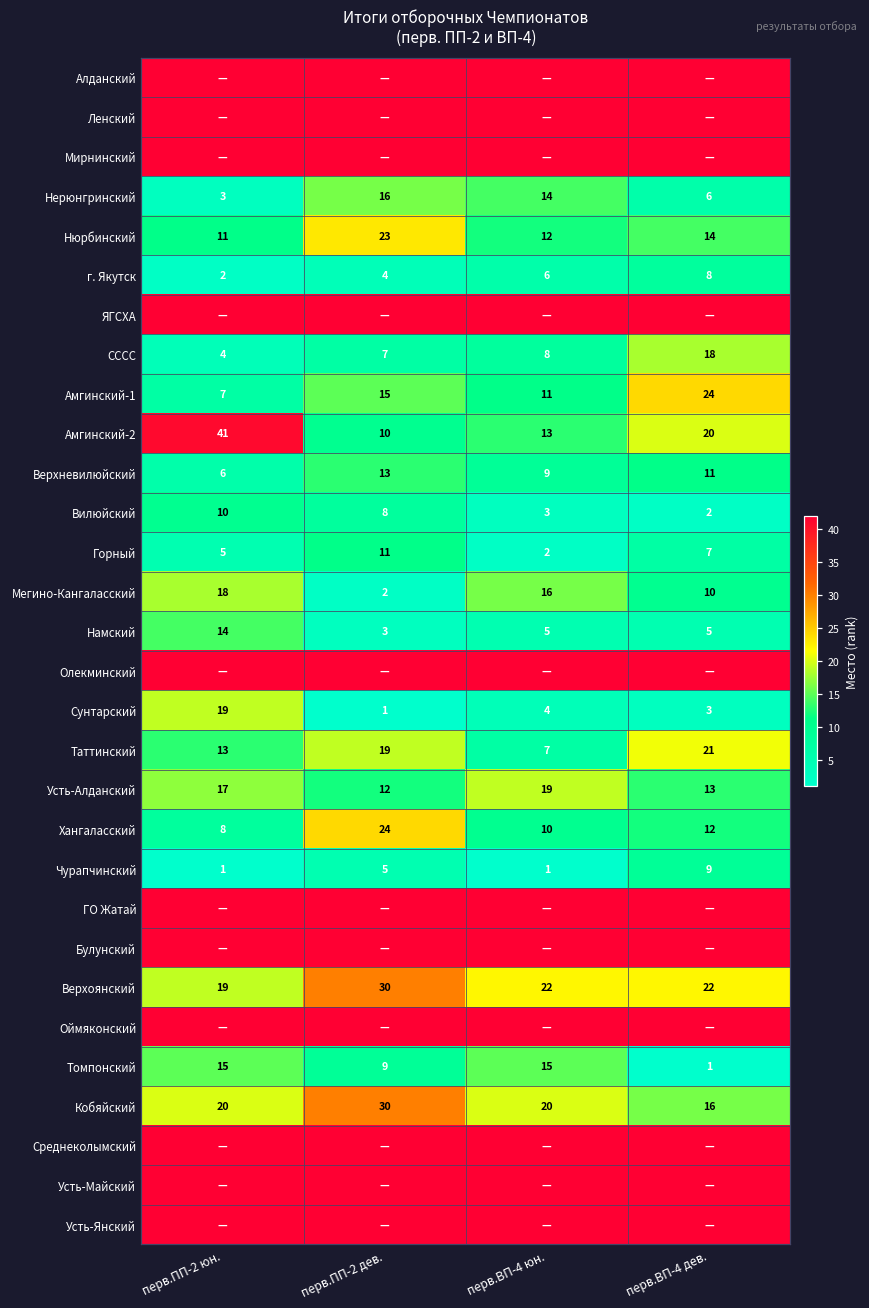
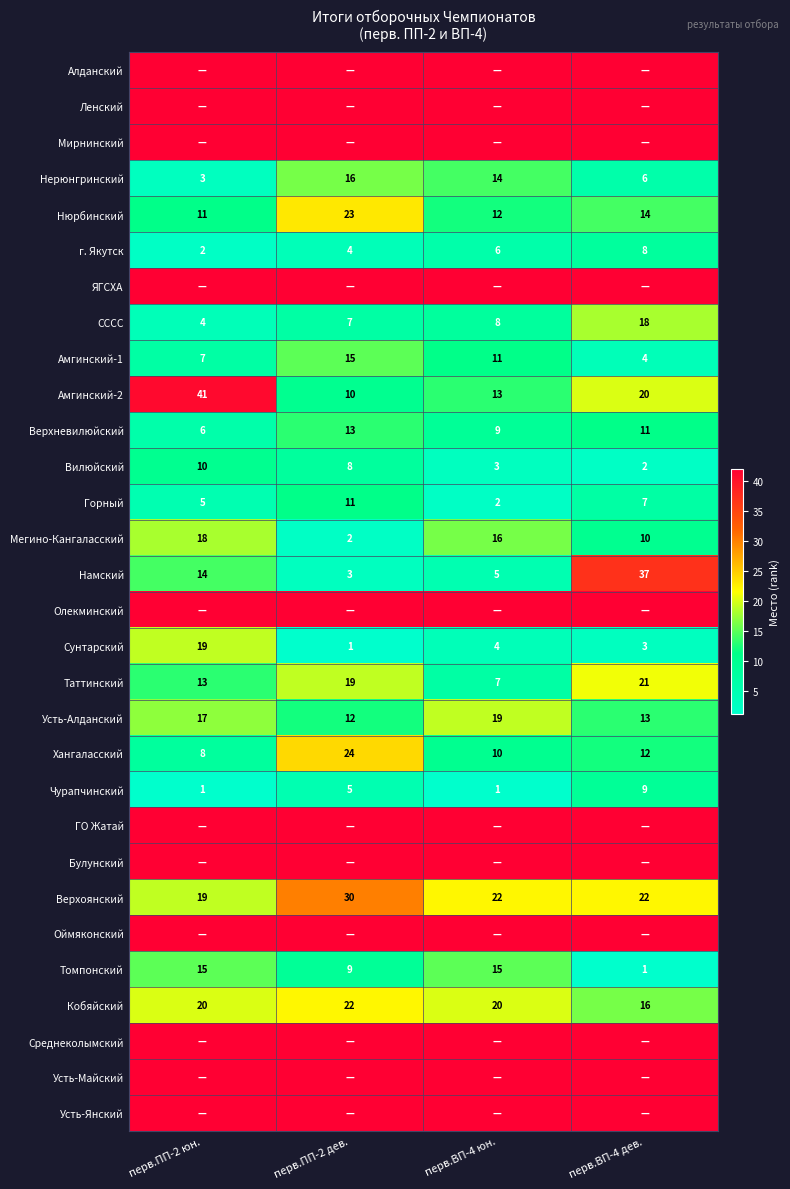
  {
    "Нерюнгринский": {
      "перв.ПП-2 юн.": 3,
      "перв.ПП-2 дев.": 16,
      "перв.ВП-4 юн.": 14,
      "перв.ВП-4 дев.": 6
    },
    "Нюрбинский": {
      "перв.ПП-2 юн.": 11,
      "перв.ПП-2 дев.": 23,
      "перв.ВП-4 юн.": 12,
      "перв.ВП-4 дев.": 14
    },
    "г. Якутск": {
      "перв.ПП-2 юн.": 2,
      "перв.ПП-2 дев.": 4,
      "перв.ВП-4 юн.": 6,
      "перв.ВП-4 дев.": 8
    },
    "СССС": {
      "перв.ПП-2 юн.": 4,
      "перв.ПП-2 дев.": 7,
      "перв.ВП-4 юн.": 8,
      "перв.ВП-4 дев.": 18
    },
    "Амгинский-1": {
      "перв.ПП-2 юн.": 7,
      "перв.ПП-2 дев.": 15,
      "перв.ВП-4 юн.": 11,
-     "перв.ВП-4 дев.": 24
+     "перв.ВП-4 дев.": 4
    },
    "Амгинский-2": {
      "перв.ПП-2 юн.": 41,
      "перв.ПП-2 дев.": 10,
      "перв.ВП-4 юн.": 13,
      "перв.ВП-4 дев.": 20
    },
    "Верхневилюйский": {
      "перв.ПП-2 юн.": 6,
      "перв.ПП-2 дев.": 13,
      "перв.ВП-4 юн.": 9,
      "перв.ВП-4 дев.": 11
    },
    "Вилюйский": {
      "перв.ПП-2 юн.": 10,
      "перв.ПП-2 дев.": 8,
      "перв.ВП-4 юн.": 3,
      "перв.ВП-4 дев.": 2
    },
    "Горный": {
      "перв.ПП-2 юн.": 5,
      "перв.ПП-2 дев.": 11,
      "перв.ВП-4 юн.": 2,
      "перв.ВП-4 дев.": 7
    },
    "Мегино-Кангаласский": {
      "перв.ПП-2 юн.": 18,
      "перв.ПП-2 дев.": 2,
      "перв.ВП-4 юн.": 16,
      "перв.ВП-4 дев.": 10
    },
    "Намский": {
      "перв.ПП-2 юн.": 14,
      "перв.ПП-2 дев.": 3,
      "перв.ВП-4 юн.": 5,
-     "перв.ВП-4 дев.": 5
+     "перв.ВП-4 дев.": 37
    },
    "Сунтарский": {
      "перв.ПП-2 юн.": 19,
      "перв.ПП-2 дев.": 1,
      "перв.ВП-4 юн.": 4,
      "перв.ВП-4 дев.": 3
    },
    "Таттинский": {
      "перв.ПП-2 юн.": 13,
      "перв.ПП-2 дев.": 19,
      "перв.ВП-4 юн.": 7,
      "перв.ВП-4 дев.": 21
    },
    "Усть-Алданский": {
      "перв.ПП-2 юн.": 17,
      "перв.ПП-2 дев.": 12,
      "перв.ВП-4 юн.": 19,
      "перв.ВП-4 дев.": 13
    },
    "Хангаласский": {
      "перв.ПП-2 юн.": 8,
      "перв.ПП-2 дев.": 24,
      "перв.ВП-4 юн.": 10,
      "перв.ВП-4 дев.": 12
    },
    "Чурапчинский": {
      "перв.ПП-2 юн.": 1,
      "перв.ПП-2 дев.": 5,
      "перв.ВП-4 юн.": 1,
      "перв.ВП-4 дев.": 9
    },
    "Верхоянский": {
      "перв.ПП-2 юн.": 19,
      "перв.ПП-2 дев.": 30,
      "перв.ВП-4 юн.": 22,
      "перв.ВП-4 дев.": 22
    },
    "Томпонский": {
      "перв.ПП-2 юн.": 15,
      "перв.ПП-2 дев.": 9,
      "перв.ВП-4 юн.": 15,
      "перв.ВП-4 дев.": 1
    },
    "Кобяйский": {
      "перв.ПП-2 юн.": 20,
-     "перв.ПП-2 дев.": 30,
+     "перв.ПП-2 дев.": 22,
      "перв.ВП-4 юн.": 20,
      "перв.ВП-4 дев.": 16
    }
  }
